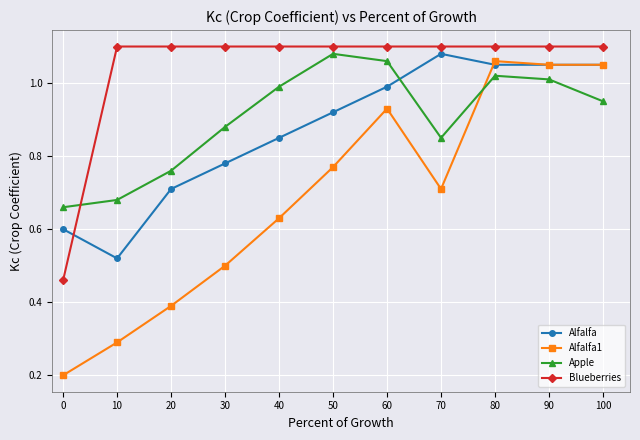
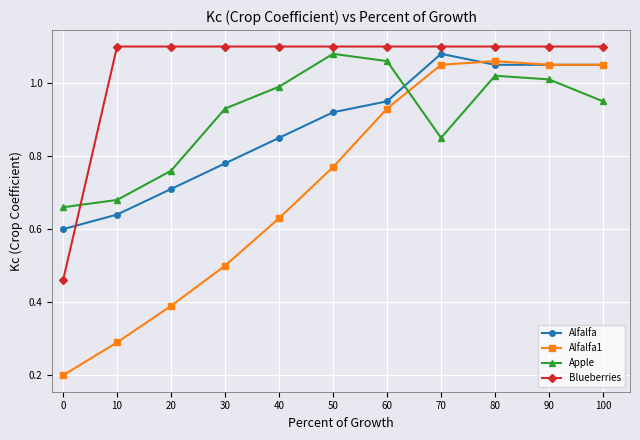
  {
    "Alfalfa": {
      "0": 0.60,
-     "10": 0.52,
+     "10": 0.64,
      "20": 0.71,
      "30": 0.78,
      "40": 0.85,
      "50": 0.92,
-     "60": 0.99,
+     "60": 0.95,
      "70": 1.08,
      "80": 1.05
    },
    "Alfalfa1": {
      "0": 0.20,
      "10": 0.29,
      "20": 0.39,
      "30": 0.50,
      "40": 0.63,
      "50": 0.77,
      "60": 0.93,
-     "70": 0.71,
+     "70": 1.05,
      "80": 1.06
    },
    "Apple": {
      "0": 0.66,
      "10": 0.68,
      "20": 0.76,
-     "30": 0.88,
+     "30": 0.93,
      "40": 0.99,
      "50": 1.08,
      "60": 1.06,
      "70": 0.85,
      "80": 1.02,
      "90": 1.01,
      "100": 0.95
    },
    "Blueberries": {
      "0": 0.46,
      "10": 1.10,
      "20": 1.10,
      "30": 1.10,
      "40": 1.10,
      "50": 1.10,
      "60": 1.10,
      "70": 1.10,
      "80": 1.10,
      "90": 1.10,
      "100": 1.10
    }
  }
